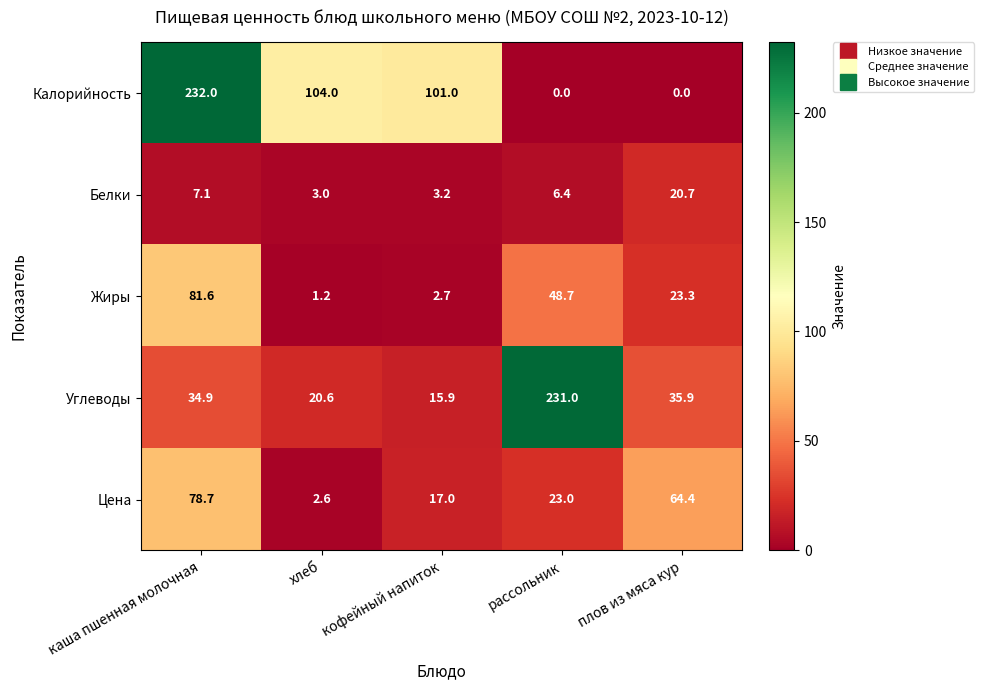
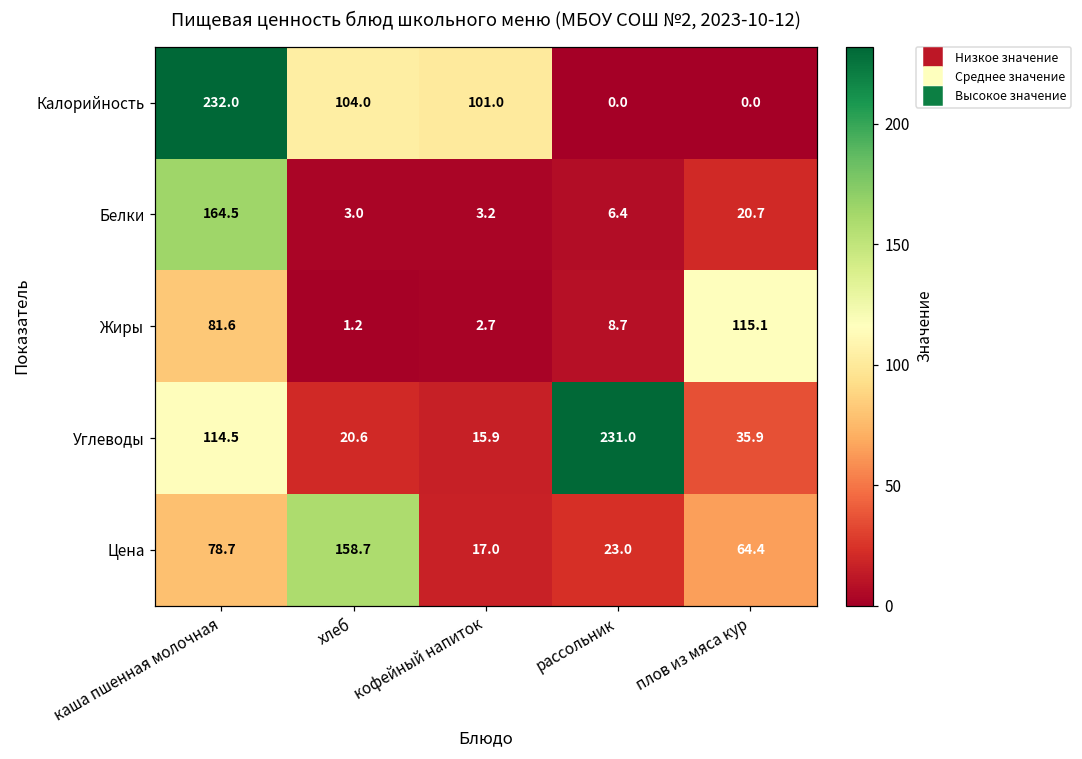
  {
    "Калорийность": {
      "каша пшенная молочная": 232.0,
      "хлеб": 104.0,
      "кофейный напиток": 101.0,
      "рассольник": 0.0,
      "плов из мяса кур": 0.0
    },
    "Белки": {
-     "каша пшенная молочная": 7.1,
+     "каша пшенная молочная": 164.5,
      "хлеб": 3.0,
      "кофейный напиток": 3.2,
      "рассольник": 6.4,
      "плов из мяса кур": 20.7
    },
    "Жиры": {
      "каша пшенная молочная": 81.6,
      "хлеб": 1.2,
      "кофейный напиток": 2.7,
-     "рассольник": 48.7,
-     "плов из мяса кур": 23.3
+     "рассольник": 8.7,
+     "плов из мяса кур": 115.1
    },
    "Углеводы": {
-     "каша пшенная молочная": 34.9,
+     "каша пшенная молочная": 114.5,
      "хлеб": 20.6,
      "кофейный напиток": 15.9,
      "рассольник": 231.0,
      "плов из мяса кур": 35.9
    },
    "Цена": {
      "каша пшенная молочная": 78.7,
-     "хлеб": 2.6,
+     "хлеб": 158.7,
      "кофейный напиток": 17.0,
      "рассольник": 23.0,
      "плов из мяса кур": 64.4
    }
  }
